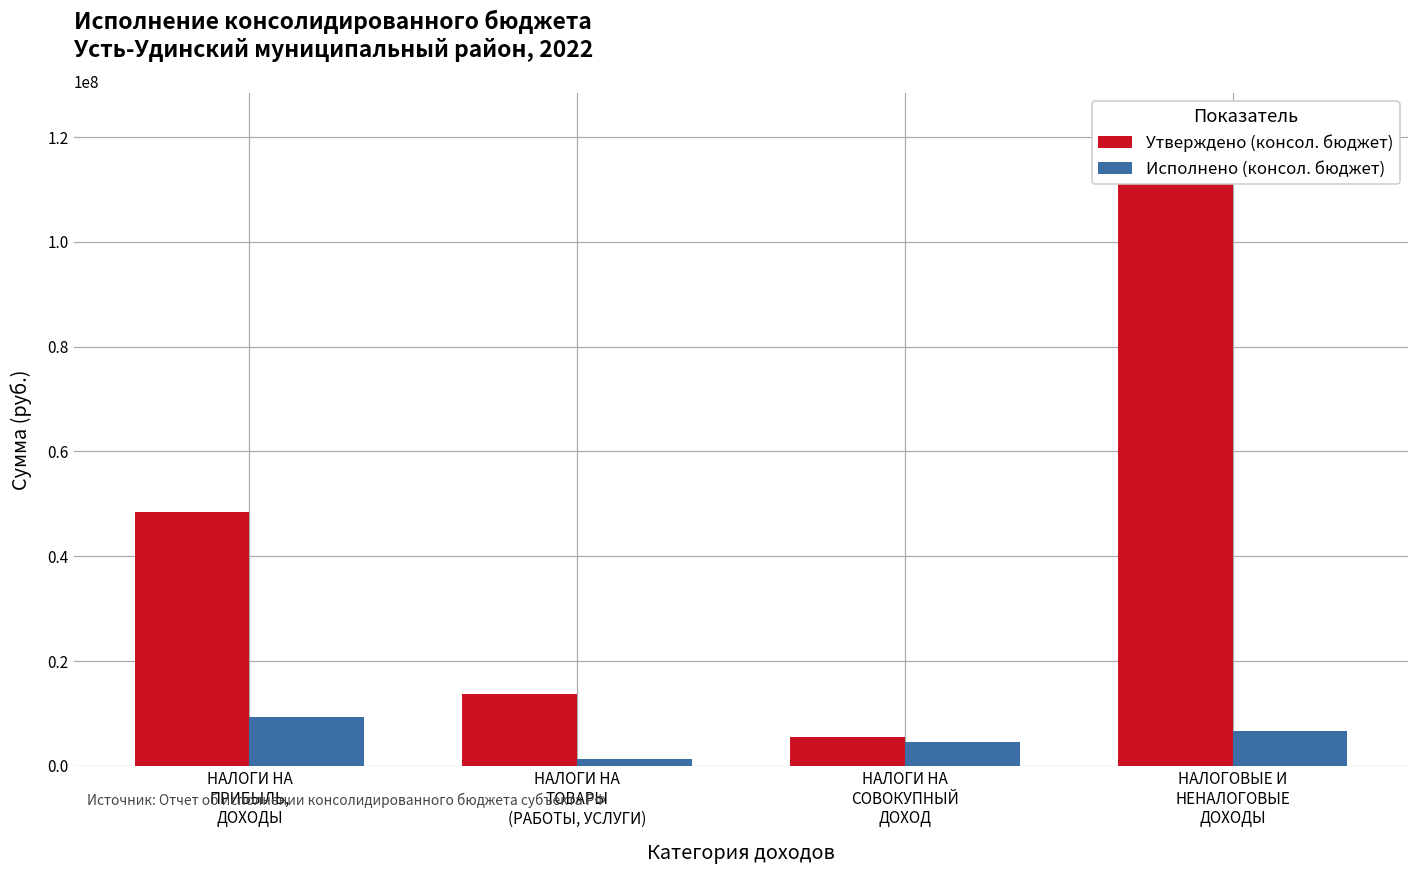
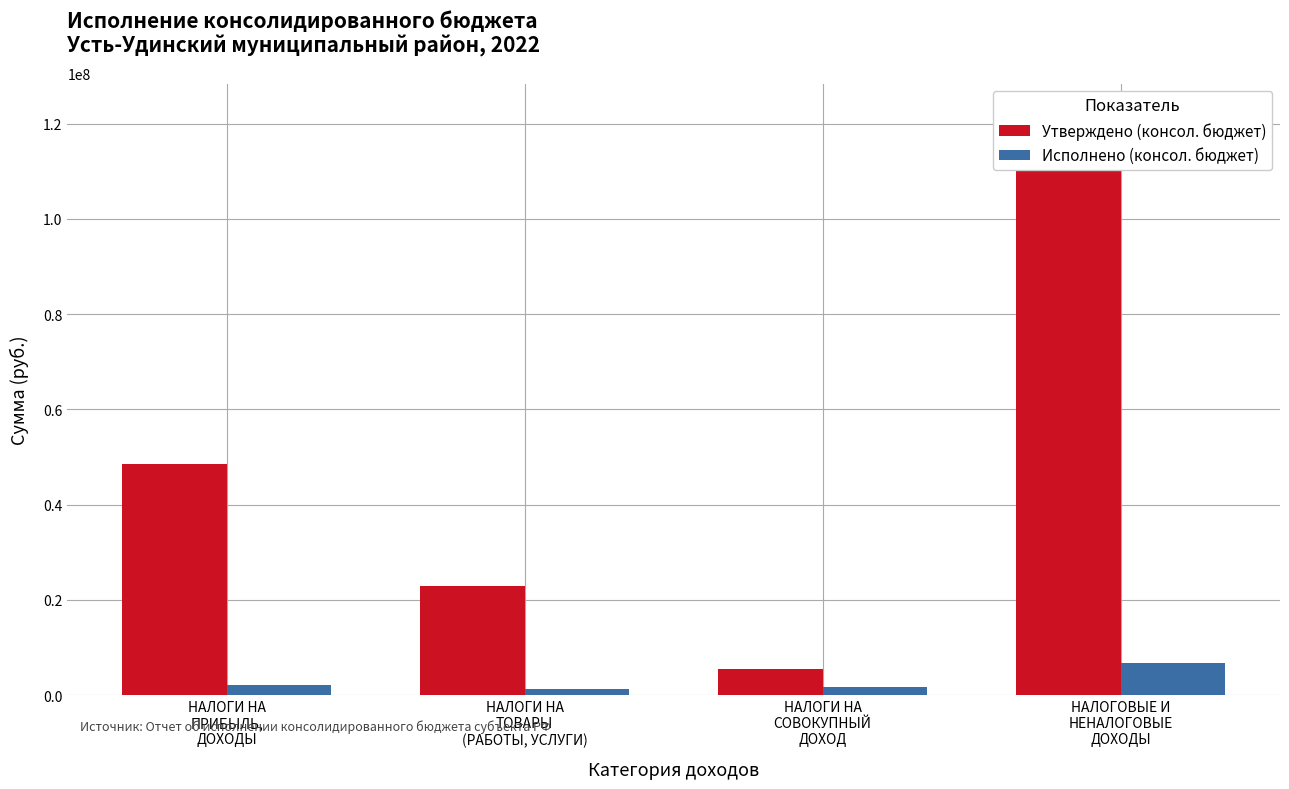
  {
    "Утверждено (консол. бюджет)": {
      "НАЛОГИ НА ПРИБЫЛЬ, ДОХОДЫ": 48000000,
-     "НАЛОГИ НА ТОВАРЫ (РАБОТЫ, УСЛУГИ)": 14000000,
+     "НАЛОГИ НА ТОВАРЫ (РАБОТЫ, УСЛУГИ)": 23000000,
      "НАЛОГИ НА СОВОКУПНЫЙ ДОХОД": 6000000
    },
    "Исполнено (консол. бюджет)": {
-     "НАЛОГИ НА ПРИБЫЛЬ, ДОХОДЫ": 9000000,
+     "НАЛОГИ НА ПРИБЫЛЬ, ДОХОДЫ": 2000000,
      "НАЛОГИ НА ТОВАРЫ (РАБОТЫ, УСЛУГИ)": 1000000,
-     "НАЛОГИ НА СОВОКУПНЫЙ ДОХОД": 4000000,
+     "НАЛОГИ НА СОВОКУПНЫЙ ДОХОД": 2000000,
      "НАЛОГОВЫЕ И НЕНАЛОГОВЫЕ ДОХОДЫ": 7000000
    }
  }
